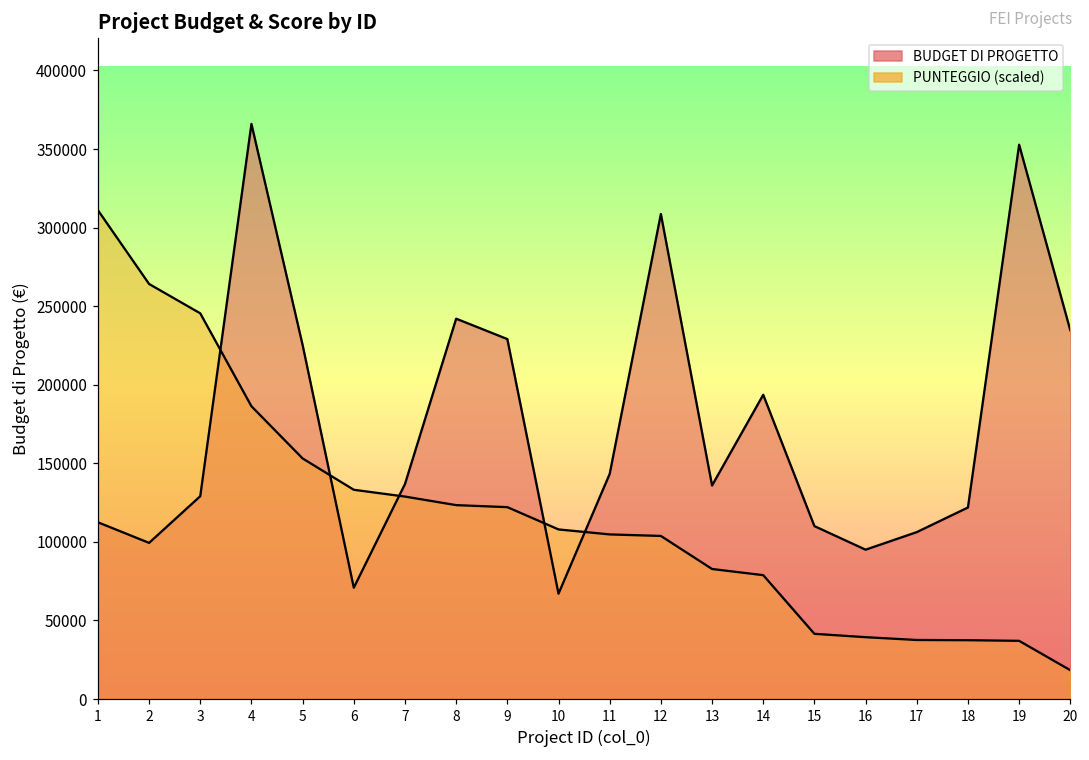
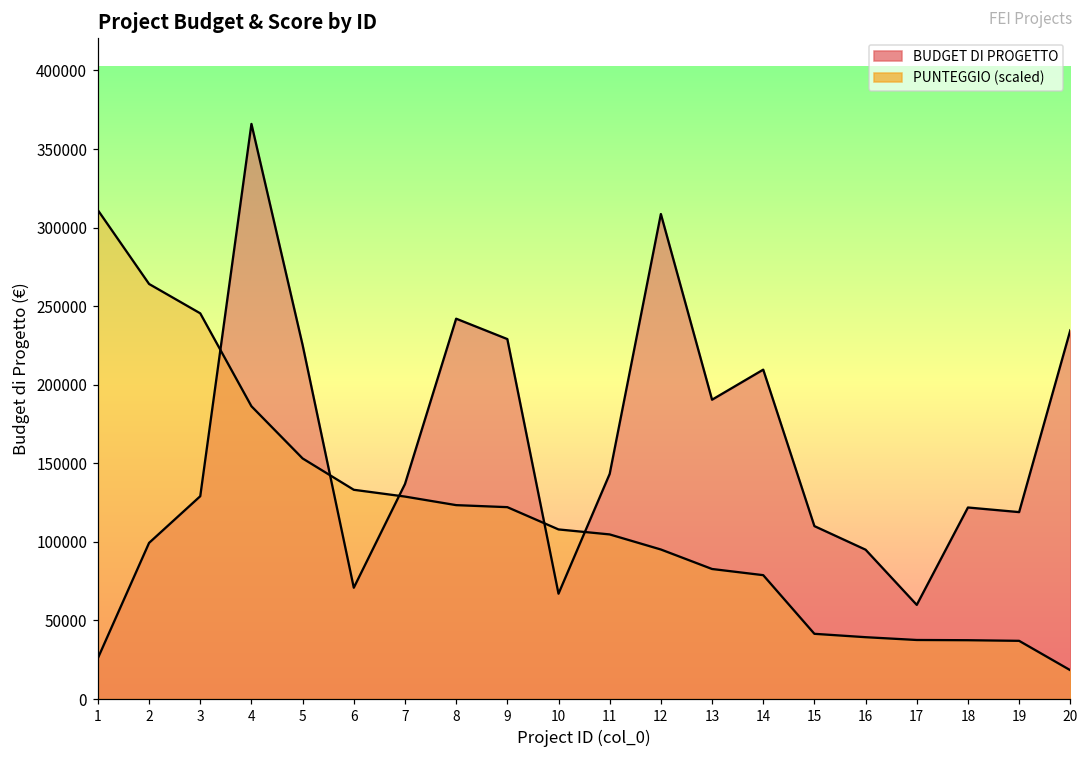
  {
    "BUDGET DI PROGETTO": {
-     "1": 112000,
+     "1": 26000,
      "2": 99000,
      "3": 129000,
      "4": 366000,
      "5": 225000,
      "6": 71000,
      "7": 137000,
      "8": 242000,
      "9": 229000,
      "10": 67000,
      "11": 143000,
      "12": 309000,
-     "13": 136000,
-     "14": 194000,
+     "13": 190000,
+     "14": 210000,
      "15": 110000,
      "16": 95000,
-     "17": 106000,
+     "17": 60000,
      "18": 122000,
-     "19": 353000,
+     "19": 119000,
      "20": 235000
    },
    "PUNTEGGIO (scaled)": {
      "1": 311000,
      "2": 264000,
      "3": 245000,
      "4": 186000,
      "5": 153000,
      "6": 133000,
      "7": 129000,
      "8": 123000,
      "9": 122000,
      "10": 108000,
      "11": 105000,
-     "12": 104000,
+     "12": 95000,
      "13": 83000,
      "14": 79000,
      "15": 41000,
      "16": 39000,
      "17": 38000,
      "18": 37000,
      "19": 37000,
      "20": 18000
    }
  }
